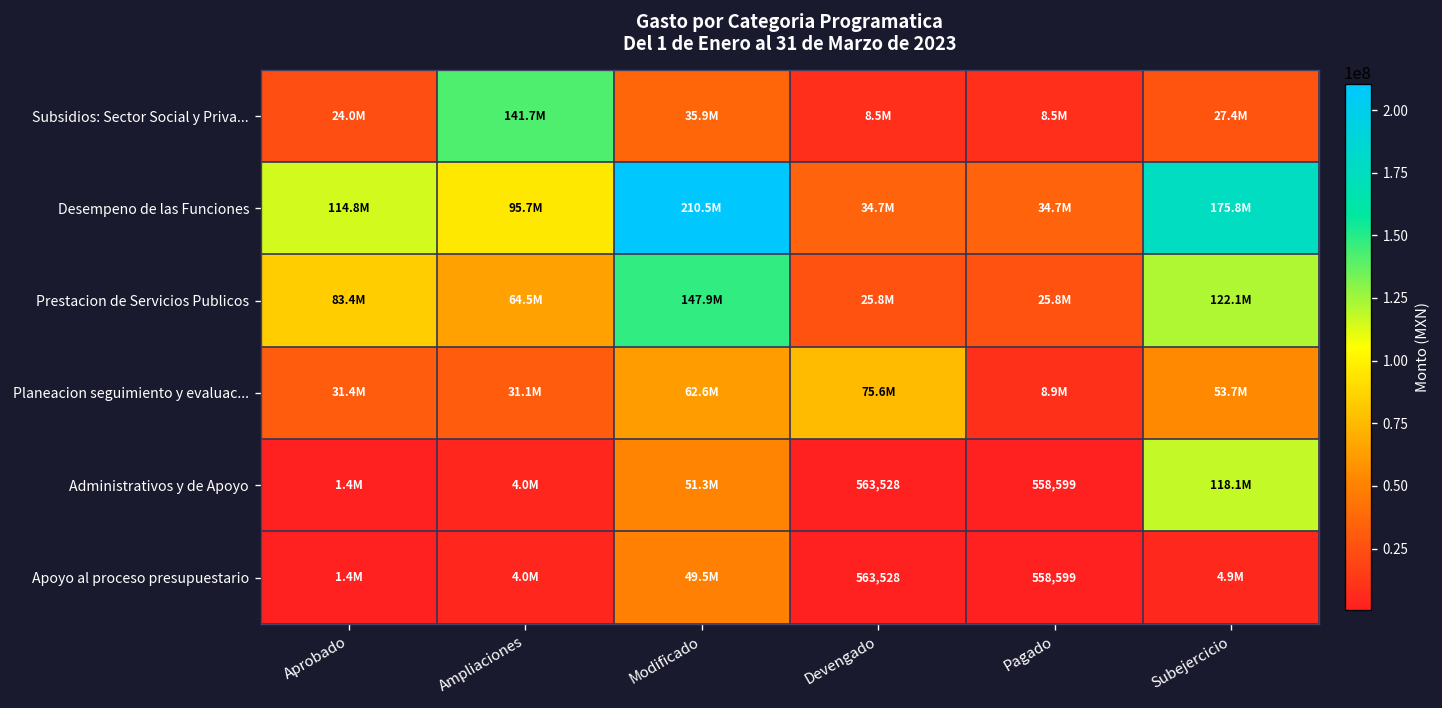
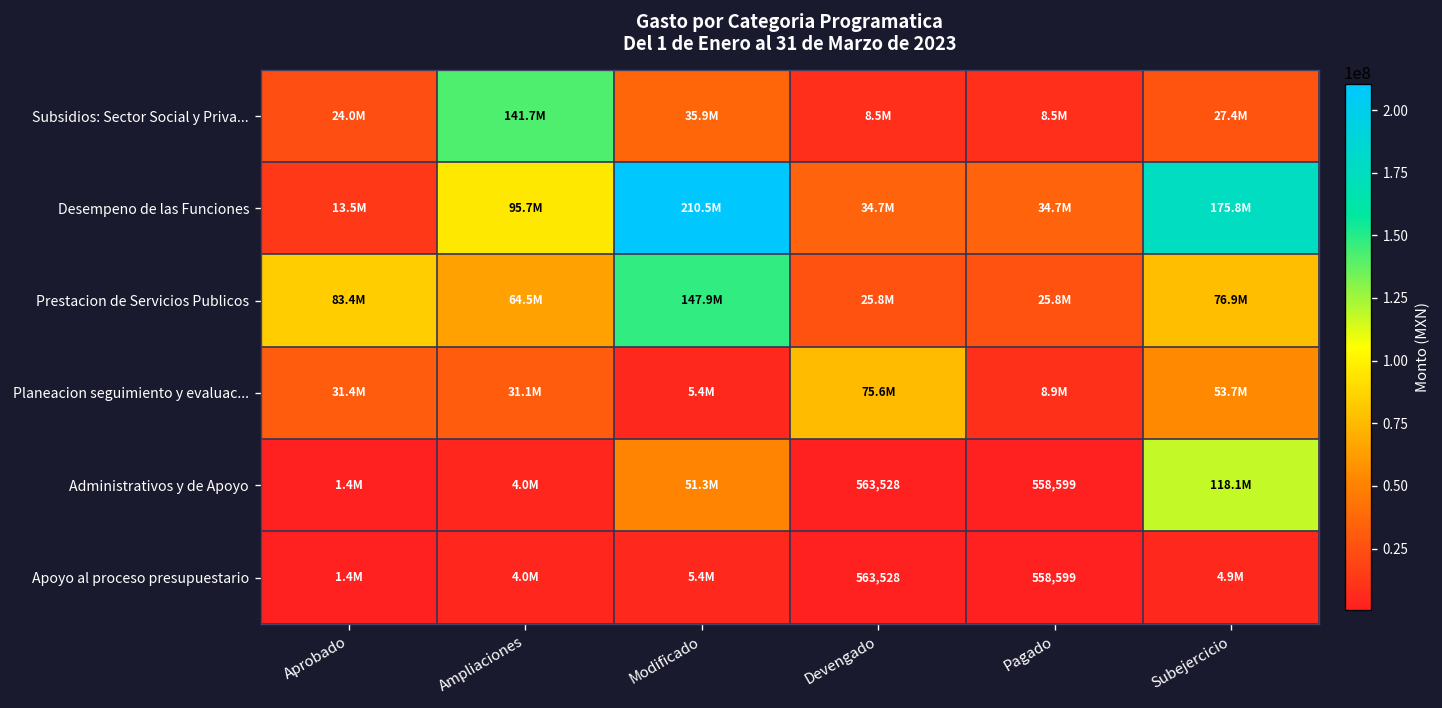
  {
    "Subsidios: Sector Social y Priva...": {
      "Aprobado": "24.0M",
      "Ampliaciones": "141.7M",
      "Modificado": "35.9M",
      "Devengado": "8.5M",
      "Pagado": "8.5M",
      "Subejercicio": "27.4M"
    },
    "Desempeno de las Funciones": {
-     "Aprobado": "114.8M",
+     "Aprobado": "13.5M",
      "Ampliaciones": "95.7M",
      "Modificado": "210.5M",
      "Devengado": "34.7M",
      "Pagado": "34.7M",
      "Subejercicio": "175.8M"
    },
    "Prestacion de Servicios Publicos": {
      "Aprobado": "83.4M",
      "Ampliaciones": "64.5M",
      "Modificado": "147.9M",
      "Devengado": "25.8M",
      "Pagado": "25.8M",
-     "Subejercicio": "122.1M"
+     "Subejercicio": "76.9M"
    },
    "Planeacion seguimiento y evaluac...": {
      "Aprobado": "31.4M",
      "Ampliaciones": "31.1M",
-     "Modificado": "62.6M",
+     "Modificado": "5.4M",
      "Devengado": "75.6M",
      "Pagado": "8.9M",
      "Subejercicio": "53.7M"
    },
    "Administrativos y de Apoyo": {
      "Aprobado": "1.4M",
      "Ampliaciones": "4.0M",
      "Modificado": "51.3M",
      "Devengado": "563,528",
      "Pagado": "558,599",
      "Subejercicio": "118.1M"
    },
    "Apoyo al proceso presupuestario": {
      "Aprobado": "1.4M",
      "Ampliaciones": "4.0M",
-     "Modificado": "49.5M",
+     "Modificado": "5.4M",
      "Devengado": "563,528",
      "Pagado": "558,599",
      "Subejercicio": "4.9M"
    }
  }
